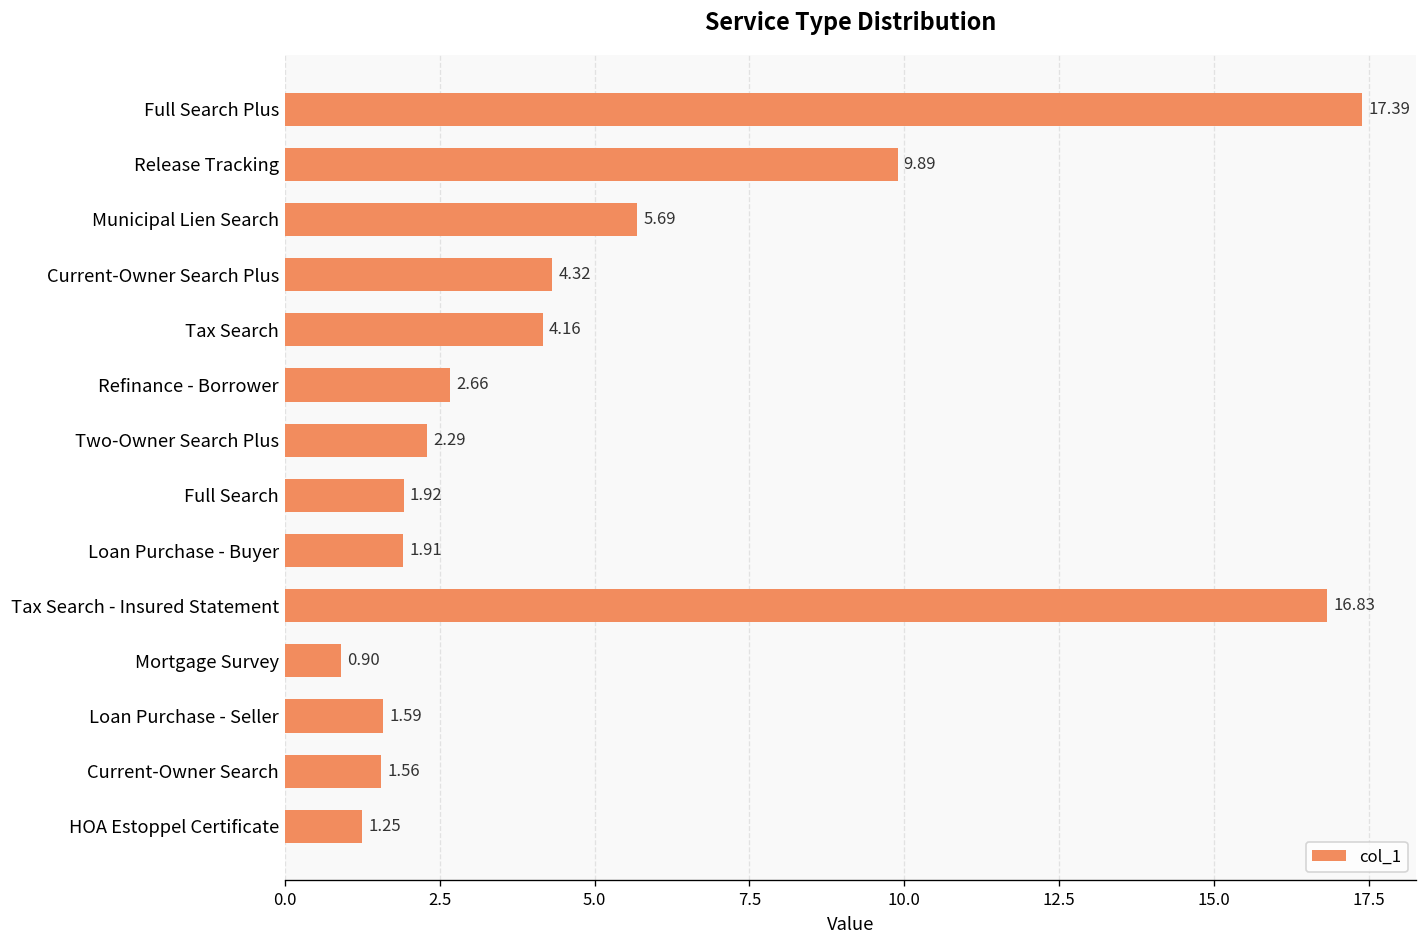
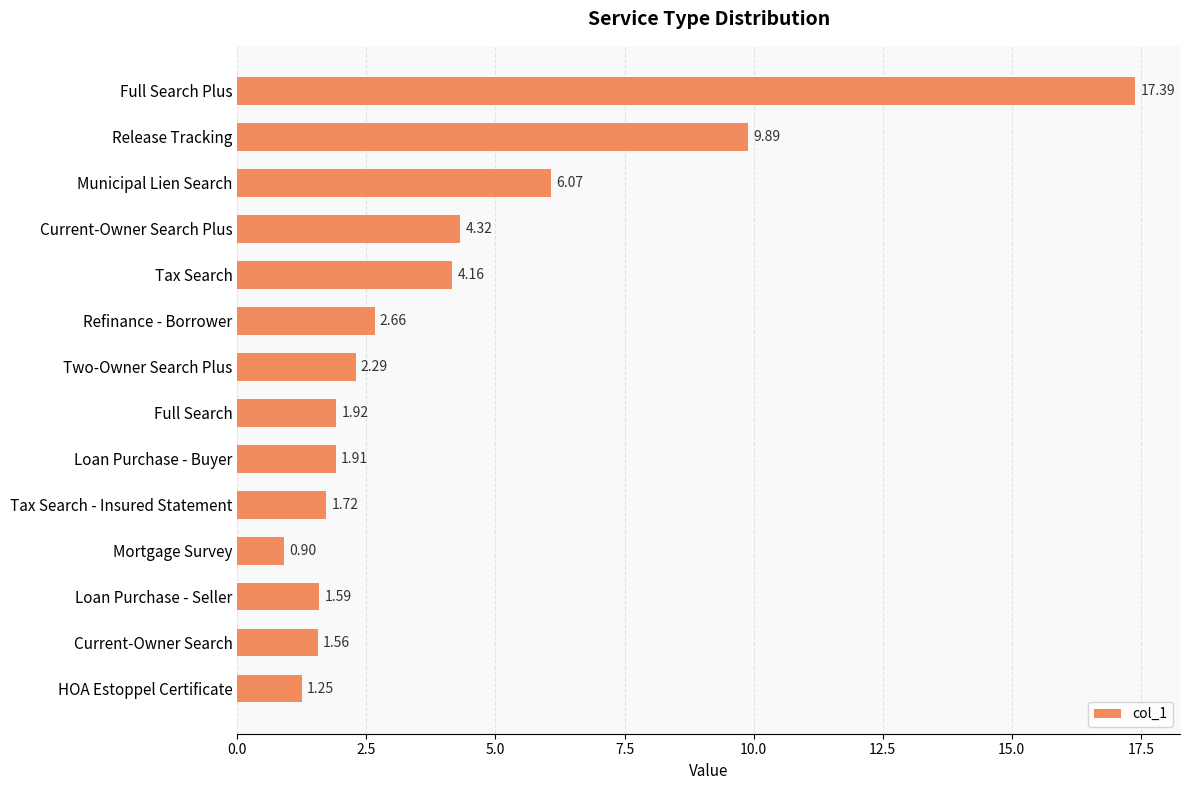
  {
    "Full Search Plus": 17.39,
    "Release Tracking": 9.89,
-   "Municipal Lien Search": 5.69,
+   "Municipal Lien Search": 6.07,
    "Current-Owner Search Plus": 4.32,
    "Tax Search": 4.16,
    "Refinance - Borrower": 2.66,
    "Two-Owner Search Plus": 2.29,
    "Full Search": 1.92,
    "Loan Purchase - Buyer": 1.91,
-   "Tax Search - Insured Statement": 16.83,
+   "Tax Search - Insured Statement": 1.72,
    "Mortgage Survey": 0.90,
    "Loan Purchase - Seller": 1.59,
    "Current-Owner Search": 1.56,
    "HOA Estoppel Certificate": 1.25
  }
